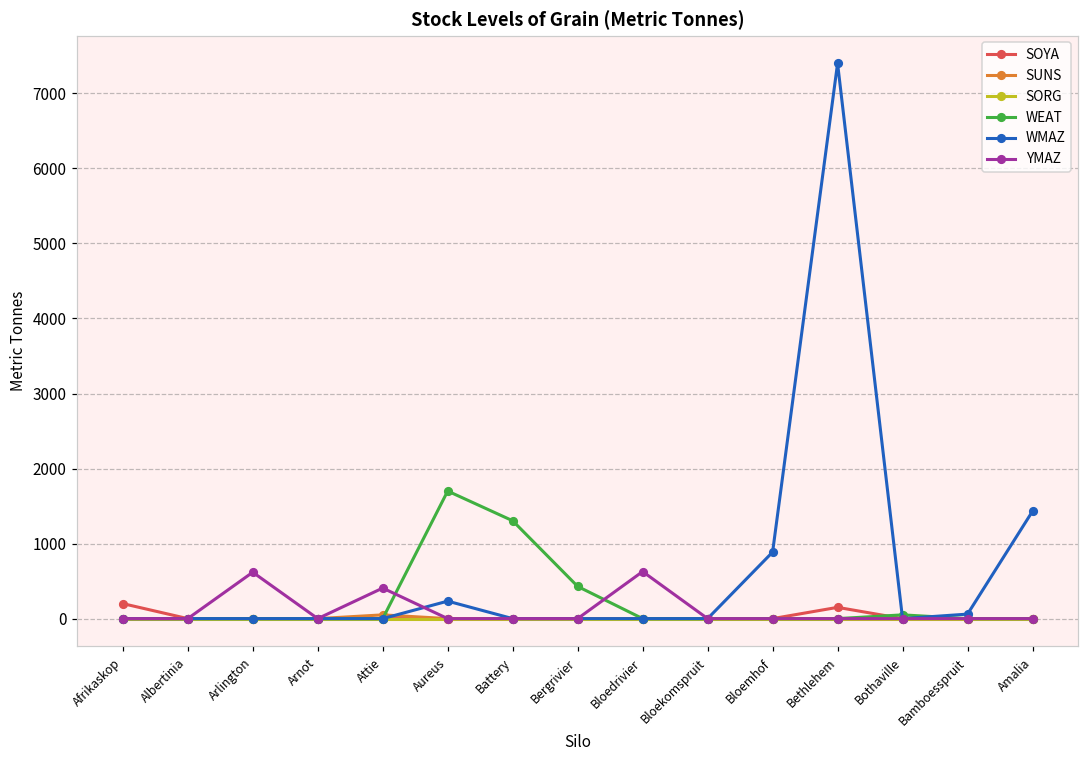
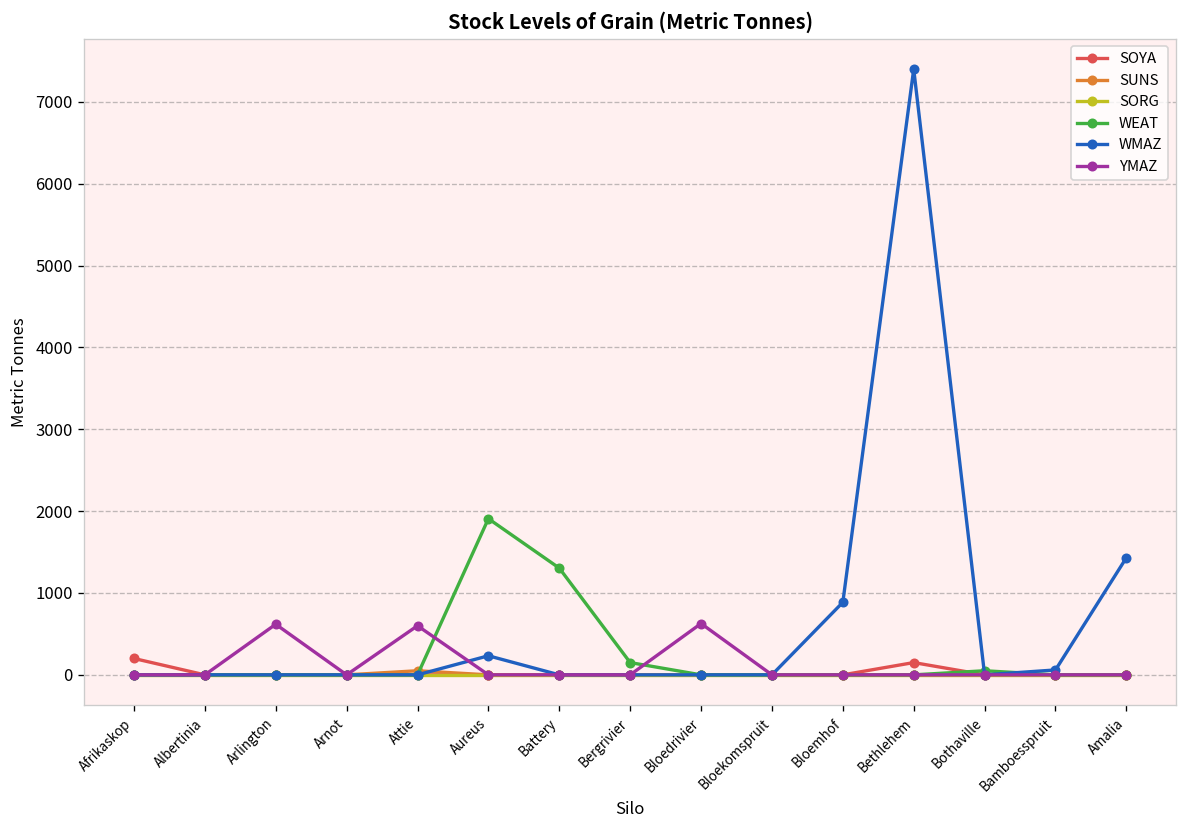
  {
    "WEAT": {
-     "Aureus": 1700,
+     "Aureus": 1900,
      "Battery": 1300,
-     "Bergrivier": 400,
+     "Bergrivier": 200,
      "Bothaville": 100
    },
    "WMAZ": {
      "Aureus": 200,
      "Bloemhof": 900,
      "Bethlehem": 7400,
      "Bamboesspruit": 100,
      "Amalia": 1400
    },
    "YMAZ": {
      "Arlington": 600,
-     "Attie": 400,
+     "Attie": 600,
      "Bloedrivier": 600
    }
  }
